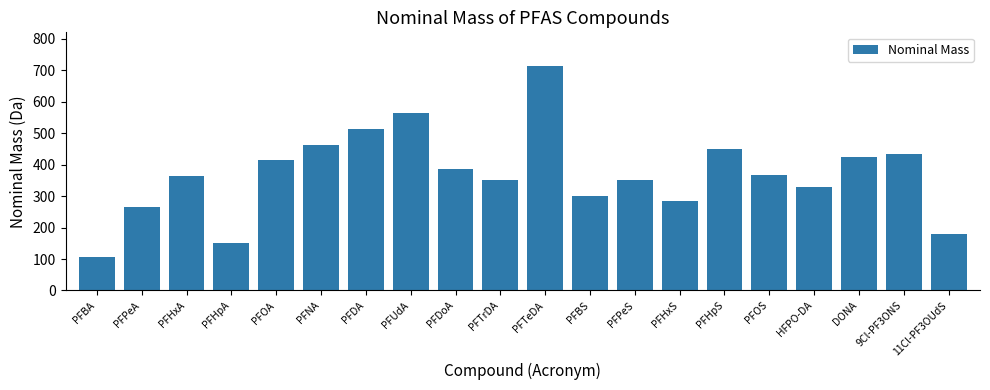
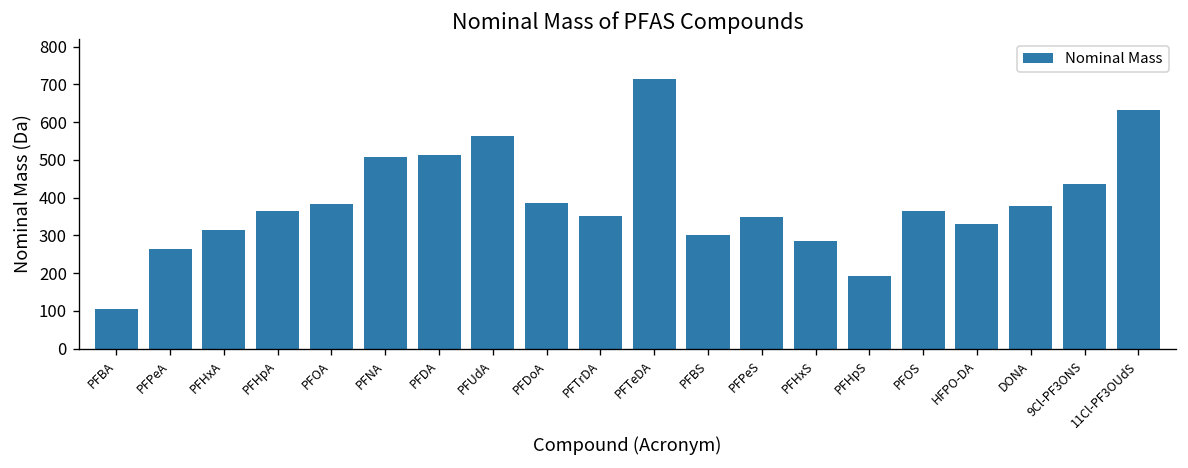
  {
    "PFBA": 110,
    "PFPeA": 260,
-   "PFHxA": 360,
-   "PFHpA": 150,
-   "PFOA": 410,
-   "PFNA": 460,
+   "PFHxA": 310,
+   "PFHpA": 360,
+   "PFOA": 380,
+   "PFNA": 510,
    "PFDA": 510,
    "PFUdA": 560,
    "PFDoA": 390,
    "PFTrDA": 350,
    "PFTeDA": 710,
    "PFBS": 300,
    "PFPeS": 350,
    "PFHxS": 290,
-   "PFHpS": 450,
+   "PFHpS": 190,
    "PFOS": 370,
    "HFPO-DA": 330,
-   "DONA": 420,
+   "DONA": 380,
    "9Cl-PF3ONS": 440,
-   "11Cl-PF3OUdS": 180
+   "11Cl-PF3OUdS": 630
  }
